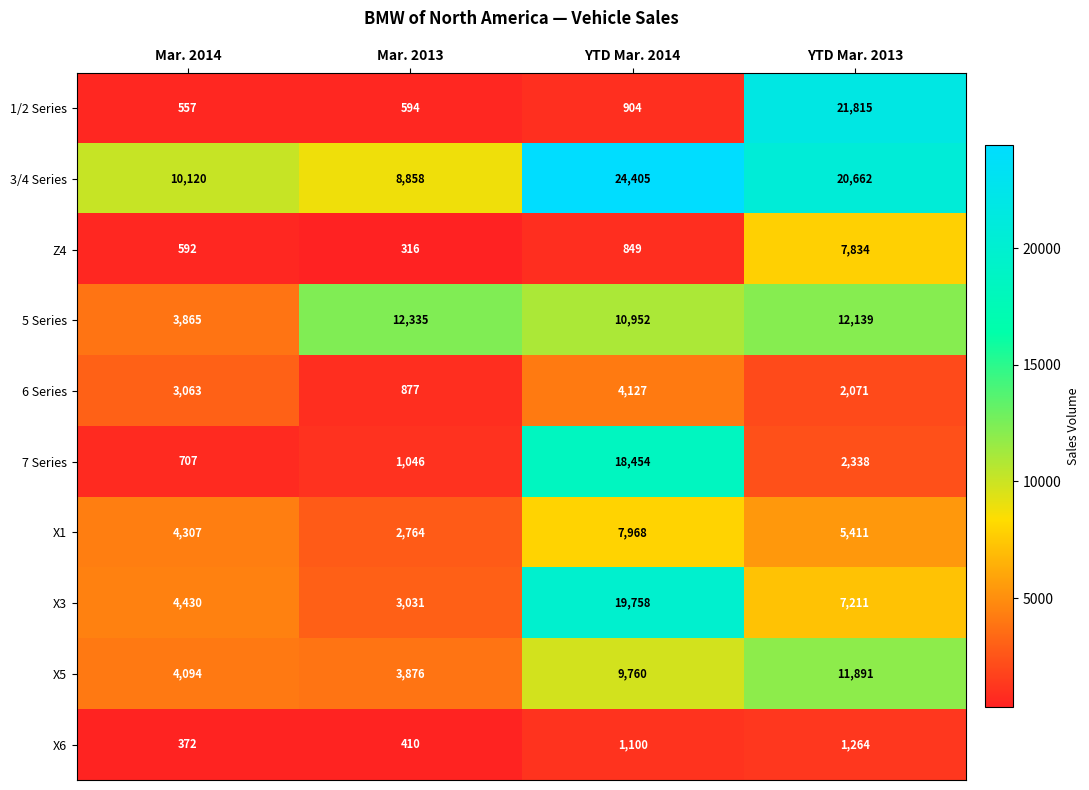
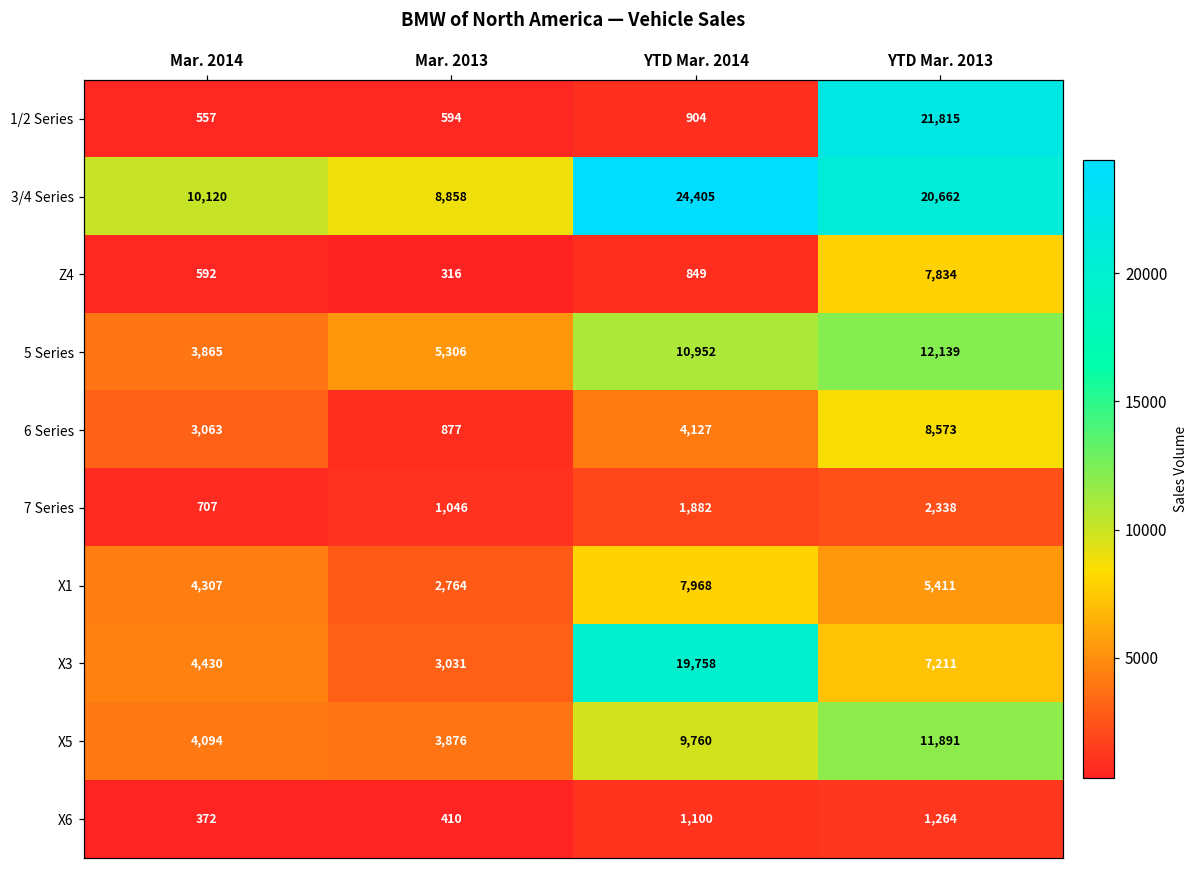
  {
    "1/2 Series": {
      "Mar. 2014": "557",
      "Mar. 2013": "594",
      "YTD Mar. 2014": "904",
      "YTD Mar. 2013": "21,815"
    },
    "3/4 Series": {
      "Mar. 2014": "10,120",
      "Mar. 2013": "8,858",
      "YTD Mar. 2014": "24,405",
      "YTD Mar. 2013": "20,662"
    },
    "Z4": {
      "Mar. 2014": "592",
      "Mar. 2013": "316",
      "YTD Mar. 2014": "849",
      "YTD Mar. 2013": "7,834"
    },
    "5 Series": {
      "Mar. 2014": "3,865",
-     "Mar. 2013": "12,335",
+     "Mar. 2013": "5,306",
      "YTD Mar. 2014": "10,952",
      "YTD Mar. 2013": "12,139"
    },
    "6 Series": {
      "Mar. 2014": "3,063",
      "Mar. 2013": "877",
      "YTD Mar. 2014": "4,127",
-     "YTD Mar. 2013": "2,071"
+     "YTD Mar. 2013": "8,573"
    },
    "7 Series": {
      "Mar. 2014": "707",
      "Mar. 2013": "1,046",
-     "YTD Mar. 2014": "18,454",
+     "YTD Mar. 2014": "1,882",
      "YTD Mar. 2013": "2,338"
    },
    "X1": {
      "Mar. 2014": "4,307",
      "Mar. 2013": "2,764",
      "YTD Mar. 2014": "7,968",
      "YTD Mar. 2013": "5,411"
    },
    "X3": {
      "Mar. 2014": "4,430",
      "Mar. 2013": "3,031",
      "YTD Mar. 2014": "19,758",
      "YTD Mar. 2013": "7,211"
    },
    "X5": {
      "Mar. 2014": "4,094",
      "Mar. 2013": "3,876",
      "YTD Mar. 2014": "9,760",
      "YTD Mar. 2013": "11,891"
    },
    "X6": {
      "Mar. 2014": "372",
      "Mar. 2013": "410",
      "YTD Mar. 2014": "1,100",
      "YTD Mar. 2013": "1,264"
    }
  }
